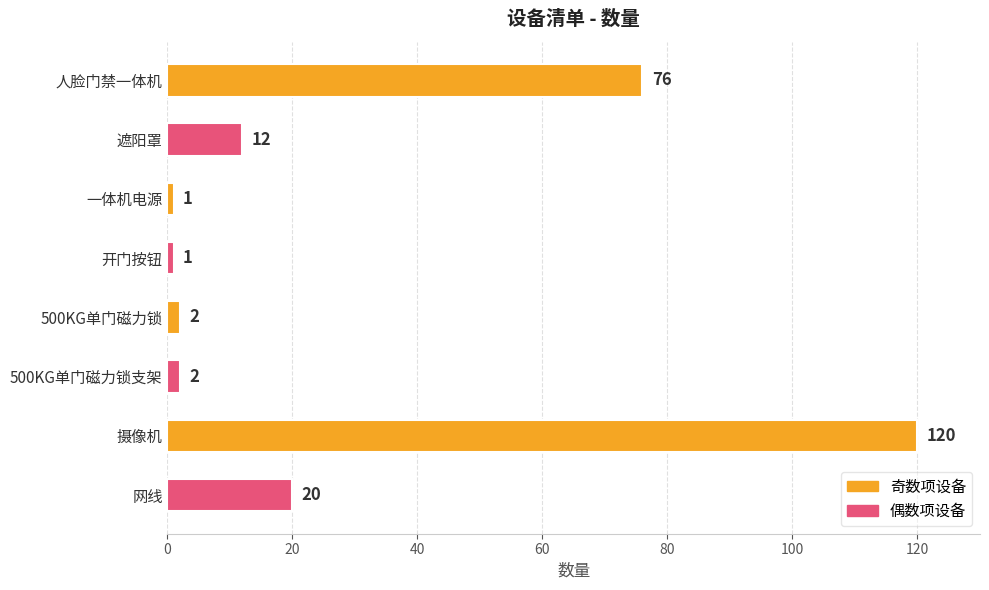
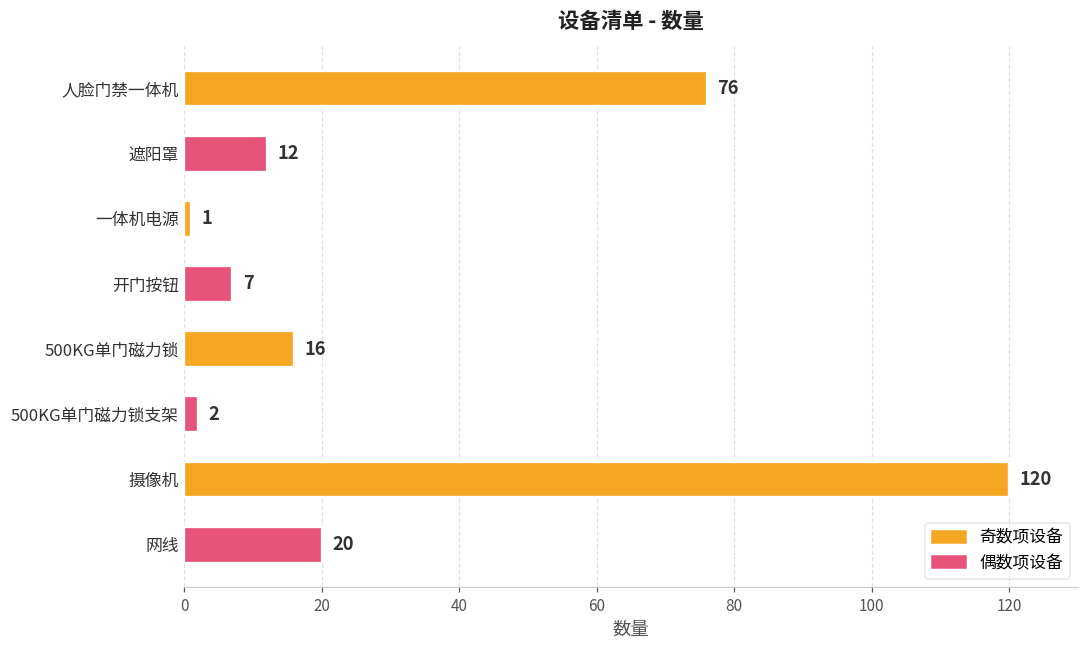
  {
    "人脸门禁一体机": 76,
    "遮阳罩": 12,
    "一体机电源": 1,
-   "开门按钮": 1,
-   "500KG单门磁力锁": 2,
+   "开门按钮": 7,
+   "500KG单门磁力锁": 16,
    "500KG单门磁力锁支架": 2,
    "摄像机": 120,
    "网线": 20
  }
